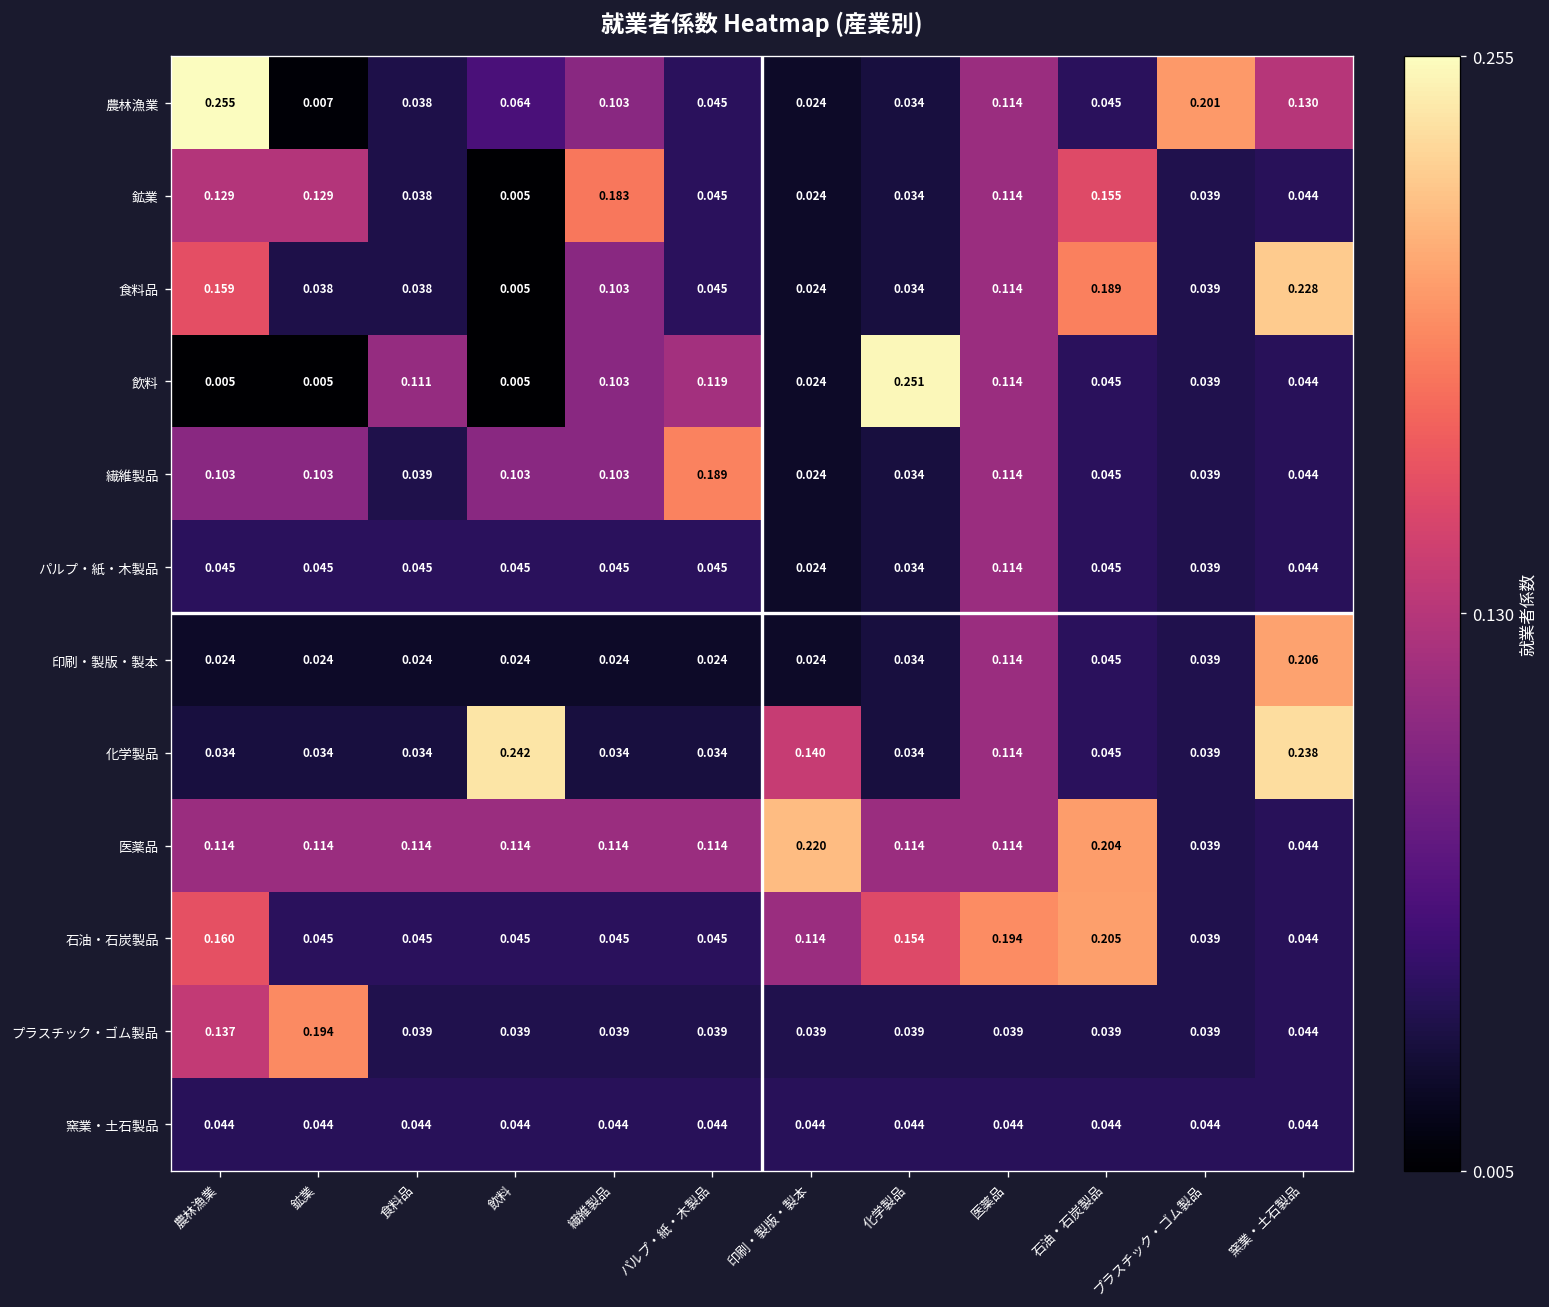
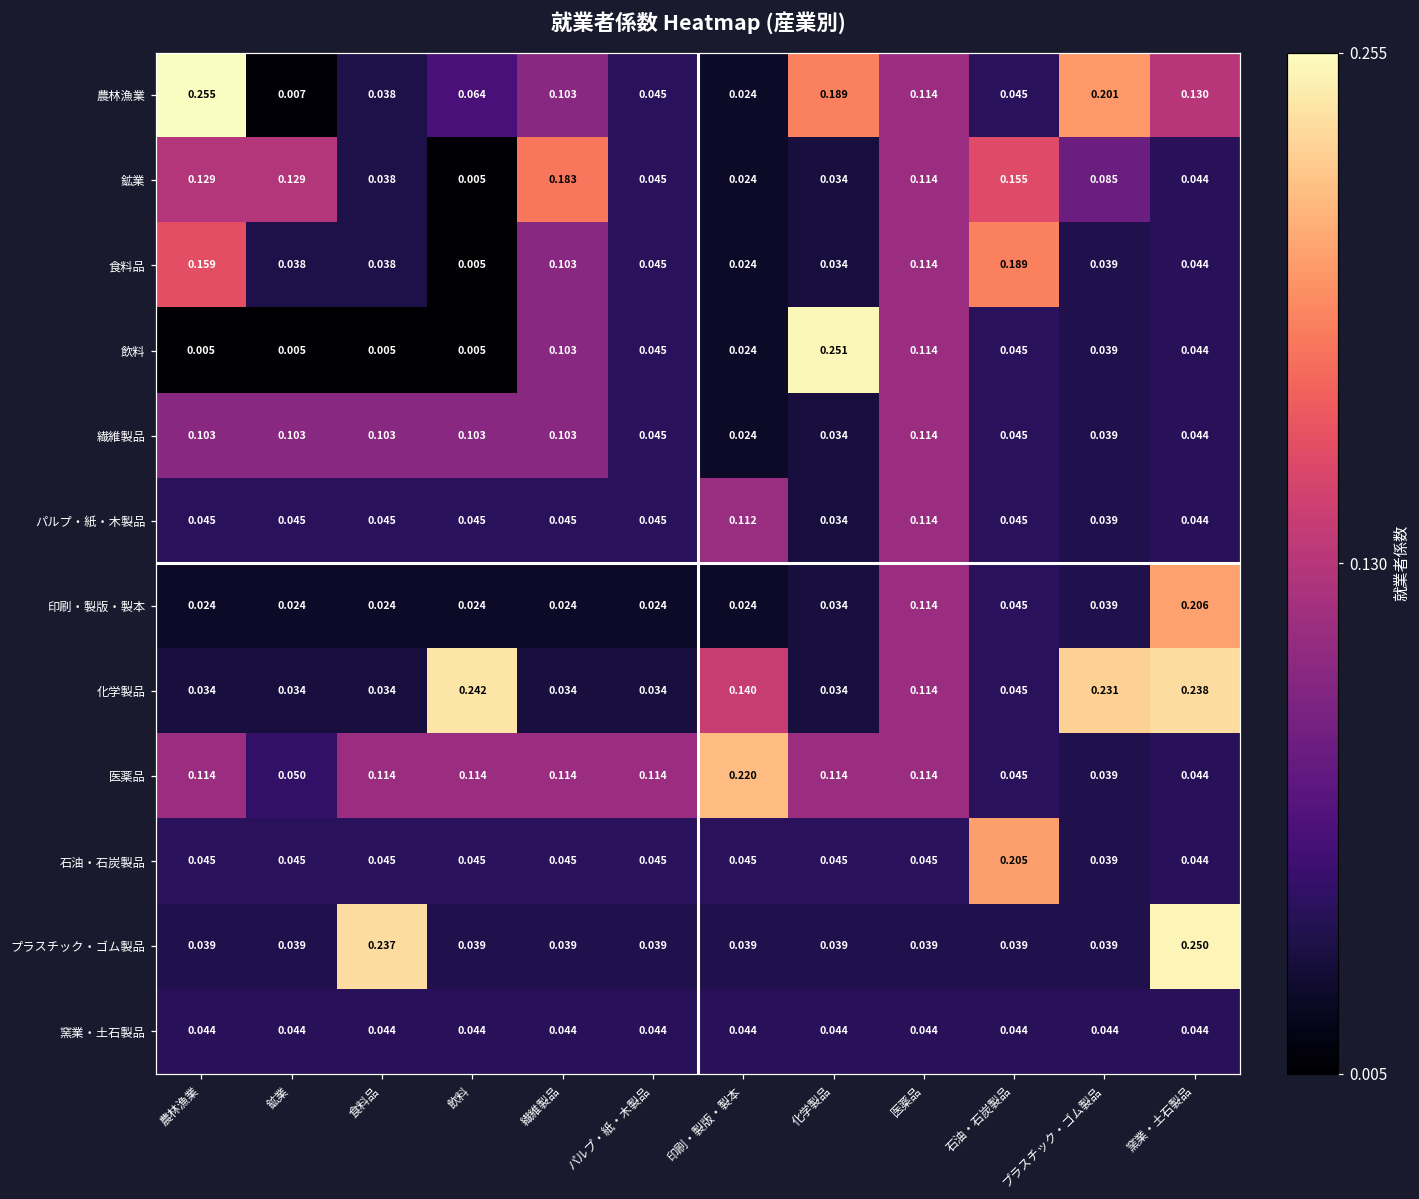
  {
    "農林漁業": {
      "農林漁業": 0.255,
      "鉱業": 0.007,
      "食料品": 0.038,
      "飲料": 0.064,
      "繊維製品": 0.103,
      "パルプ・紙・木製品": 0.045,
      "印刷・製版・製本": 0.024,
-     "化学製品": 0.034,
+     "化学製品": 0.189,
      "医薬品": 0.114,
      "石油・石炭製品": 0.045,
      "プラスチック・ゴム製品": 0.201,
      "窯業・土石製品": 0.130
    },
    "鉱業": {
      "農林漁業": 0.129,
      "鉱業": 0.129,
      "食料品": 0.038,
      "飲料": 0.005,
      "繊維製品": 0.183,
      "パルプ・紙・木製品": 0.045,
      "印刷・製版・製本": 0.024,
      "化学製品": 0.034,
      "医薬品": 0.114,
      "石油・石炭製品": 0.155,
-     "プラスチック・ゴム製品": 0.039,
+     "プラスチック・ゴム製品": 0.085,
      "窯業・土石製品": 0.044
    },
    "食料品": {
      "農林漁業": 0.159,
      "鉱業": 0.038,
      "食料品": 0.038,
      "飲料": 0.005,
      "繊維製品": 0.103,
      "パルプ・紙・木製品": 0.045,
      "印刷・製版・製本": 0.024,
      "化学製品": 0.034,
      "医薬品": 0.114,
      "石油・石炭製品": 0.189,
      "プラスチック・ゴム製品": 0.039,
-     "窯業・土石製品": 0.228
+     "窯業・土石製品": 0.044
    },
    "飲料": {
      "農林漁業": 0.005,
      "鉱業": 0.005,
-     "食料品": 0.111,
+     "食料品": 0.005,
      "飲料": 0.005,
      "繊維製品": 0.103,
-     "パルプ・紙・木製品": 0.119,
+     "パルプ・紙・木製品": 0.045,
      "印刷・製版・製本": 0.024,
      "化学製品": 0.251,
      "医薬品": 0.114,
      "石油・石炭製品": 0.045,
      "プラスチック・ゴム製品": 0.039,
      "窯業・土石製品": 0.044
    },
    "繊維製品": {
      "農林漁業": 0.103,
      "鉱業": 0.103,
-     "食料品": 0.039,
+     "食料品": 0.103,
      "飲料": 0.103,
      "繊維製品": 0.103,
-     "パルプ・紙・木製品": 0.189,
+     "パルプ・紙・木製品": 0.045,
      "印刷・製版・製本": 0.024,
      "化学製品": 0.034,
      "医薬品": 0.114,
      "石油・石炭製品": 0.045,
      "プラスチック・ゴム製品": 0.039,
      "窯業・土石製品": 0.044
    },
    "パルプ・紙・木製品": {
      "農林漁業": 0.045,
      "鉱業": 0.045,
      "食料品": 0.045,
      "飲料": 0.045,
      "繊維製品": 0.045,
      "パルプ・紙・木製品": 0.045,
-     "印刷・製版・製本": 0.024,
+     "印刷・製版・製本": 0.112,
      "化学製品": 0.034,
      "医薬品": 0.114,
      "石油・石炭製品": 0.045,
      "プラスチック・ゴム製品": 0.039,
      "窯業・土石製品": 0.044
    },
    "印刷・製版・製本": {
      "農林漁業": 0.024,
      "鉱業": 0.024,
      "食料品": 0.024,
      "飲料": 0.024,
      "繊維製品": 0.024,
      "パルプ・紙・木製品": 0.024,
      "印刷・製版・製本": 0.024,
      "化学製品": 0.034,
      "医薬品": 0.114,
      "石油・石炭製品": 0.045,
      "プラスチック・ゴム製品": 0.039,
      "窯業・土石製品": 0.206
    },
    "化学製品": {
      "農林漁業": 0.034,
      "鉱業": 0.034,
      "食料品": 0.034,
      "飲料": 0.242,
      "繊維製品": 0.034,
      "パルプ・紙・木製品": 0.034,
      "印刷・製版・製本": 0.140,
      "化学製品": 0.034,
      "医薬品": 0.114,
      "石油・石炭製品": 0.045,
-     "プラスチック・ゴム製品": 0.039,
+     "プラスチック・ゴム製品": 0.231,
      "窯業・土石製品": 0.238
    },
    "医薬品": {
      "農林漁業": 0.114,
-     "鉱業": 0.114,
+     "鉱業": 0.050,
      "食料品": 0.114,
      "飲料": 0.114,
      "繊維製品": 0.114,
      "パルプ・紙・木製品": 0.114,
      "印刷・製版・製本": 0.220,
      "化学製品": 0.114,
      "医薬品": 0.114,
-     "石油・石炭製品": 0.204,
+     "石油・石炭製品": 0.045,
      "プラスチック・ゴム製品": 0.039,
      "窯業・土石製品": 0.044
    },
    "石油・石炭製品": {
-     "農林漁業": 0.160,
+     "農林漁業": 0.045,
      "鉱業": 0.045,
      "食料品": 0.045,
      "飲料": 0.045,
      "繊維製品": 0.045,
      "パルプ・紙・木製品": 0.045,
-     "印刷・製版・製本": 0.114,
-     "化学製品": 0.154,
-     "医薬品": 0.194,
+     "印刷・製版・製本": 0.045,
+     "化学製品": 0.045,
+     "医薬品": 0.045,
      "石油・石炭製品": 0.205,
      "プラスチック・ゴム製品": 0.039,
      "窯業・土石製品": 0.044
    },
    "プラスチック・ゴム製品": {
-     "農林漁業": 0.137,
-     "鉱業": 0.194,
-     "食料品": 0.039,
+     "農林漁業": 0.039,
+     "鉱業": 0.039,
+     "食料品": 0.237,
      "飲料": 0.039,
      "繊維製品": 0.039,
      "パルプ・紙・木製品": 0.039,
      "印刷・製版・製本": 0.039,
      "化学製品": 0.039,
      "医薬品": 0.039,
      "石油・石炭製品": 0.039,
      "プラスチック・ゴム製品": 0.039,
-     "窯業・土石製品": 0.044
+     "窯業・土石製品": 0.250
    },
    "窯業・土石製品": {
      "農林漁業": 0.044,
      "鉱業": 0.044,
      "食料品": 0.044,
      "飲料": 0.044,
      "繊維製品": 0.044,
      "パルプ・紙・木製品": 0.044,
      "印刷・製版・製本": 0.044,
      "化学製品": 0.044,
      "医薬品": 0.044,
      "石油・石炭製品": 0.044,
      "プラスチック・ゴム製品": 0.044,
      "窯業・土石製品": 0.044
    }
  }
